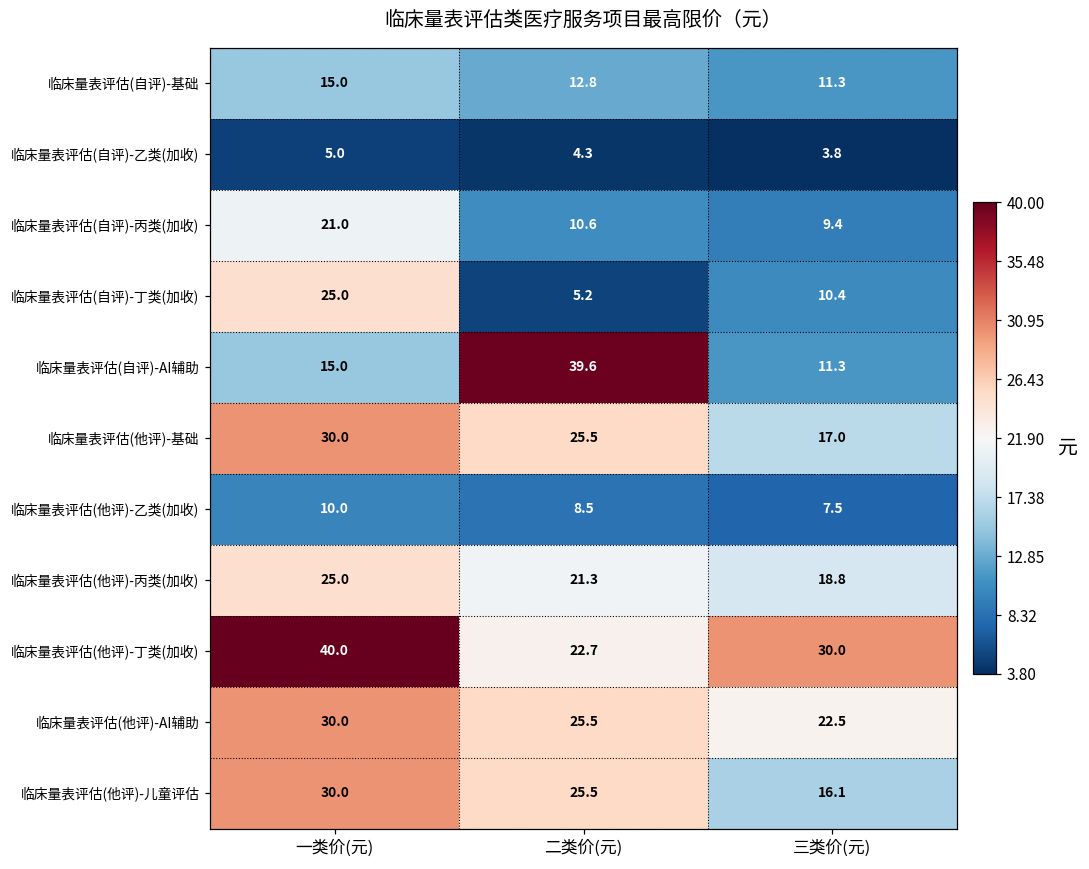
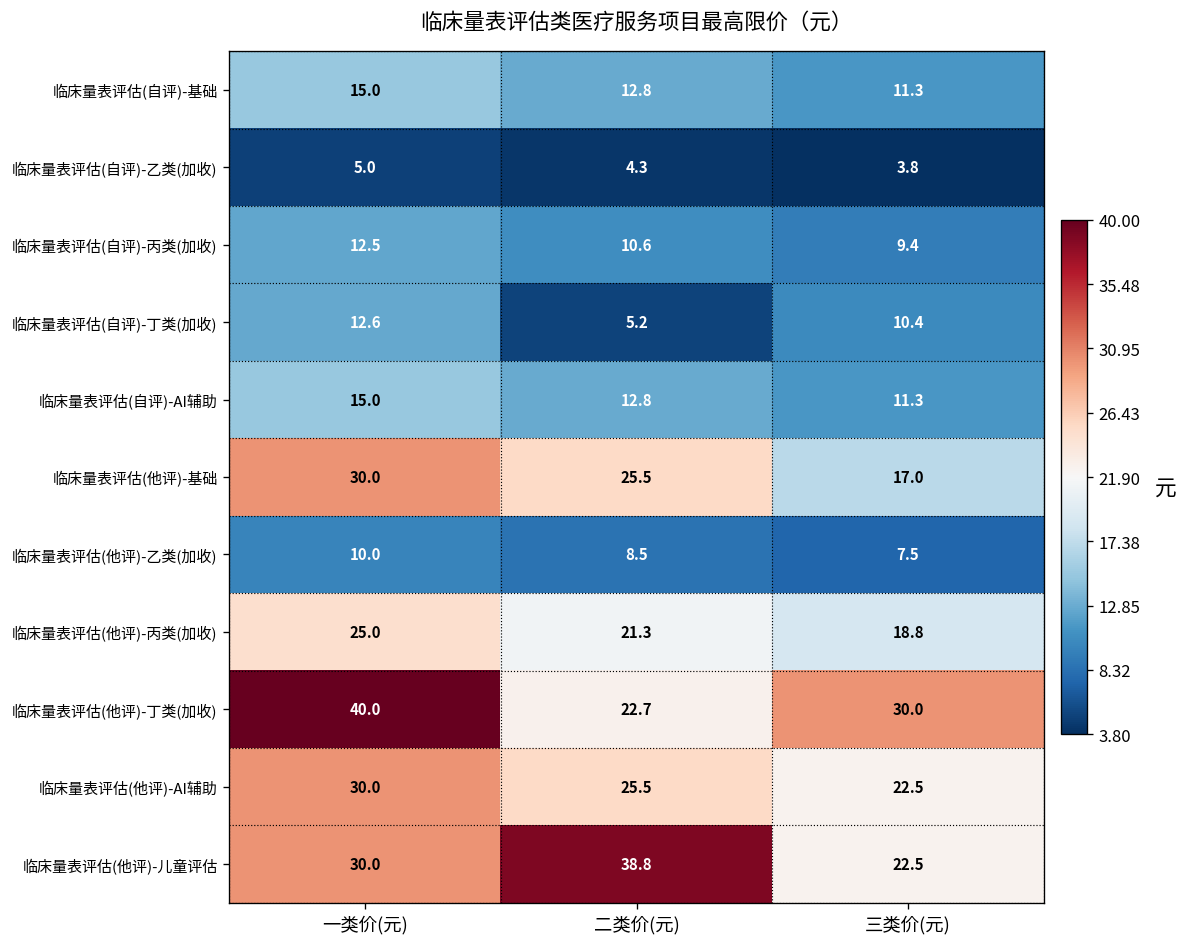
  {
    "临床量表评估(自评)-基础": {
      "一类价(元)": 15.0,
      "二类价(元)": 12.8,
      "三类价(元)": 11.3
    },
    "临床量表评估(自评)-乙类(加收)": {
      "一类价(元)": 5.0,
      "二类价(元)": 4.3,
      "三类价(元)": 3.8
    },
    "临床量表评估(自评)-丙类(加收)": {
-     "一类价(元)": 21.0,
+     "一类价(元)": 12.5,
      "二类价(元)": 10.6,
      "三类价(元)": 9.4
    },
    "临床量表评估(自评)-丁类(加收)": {
-     "一类价(元)": 25.0,
+     "一类价(元)": 12.6,
      "二类价(元)": 5.2,
      "三类价(元)": 10.4
    },
    "临床量表评估(自评)-AI辅助": {
      "一类价(元)": 15.0,
-     "二类价(元)": 39.6,
+     "二类价(元)": 12.8,
      "三类价(元)": 11.3
    },
    "临床量表评估(他评)-基础": {
      "一类价(元)": 30.0,
      "二类价(元)": 25.5,
      "三类价(元)": 17.0
    },
    "临床量表评估(他评)-乙类(加收)": {
      "一类价(元)": 10.0,
      "二类价(元)": 8.5,
      "三类价(元)": 7.5
    },
    "临床量表评估(他评)-丙类(加收)": {
      "一类价(元)": 25.0,
      "二类价(元)": 21.3,
      "三类价(元)": 18.8
    },
    "临床量表评估(他评)-丁类(加收)": {
      "一类价(元)": 40.0,
      "二类价(元)": 22.7,
      "三类价(元)": 30.0
    },
    "临床量表评估(他评)-AI辅助": {
      "一类价(元)": 30.0,
      "二类价(元)": 25.5,
      "三类价(元)": 22.5
    },
    "临床量表评估(他评)-儿童评估": {
      "一类价(元)": 30.0,
-     "二类价(元)": 25.5,
-     "三类价(元)": 16.1
+     "二类价(元)": 38.8,
+     "三类价(元)": 22.5
    }
  }
